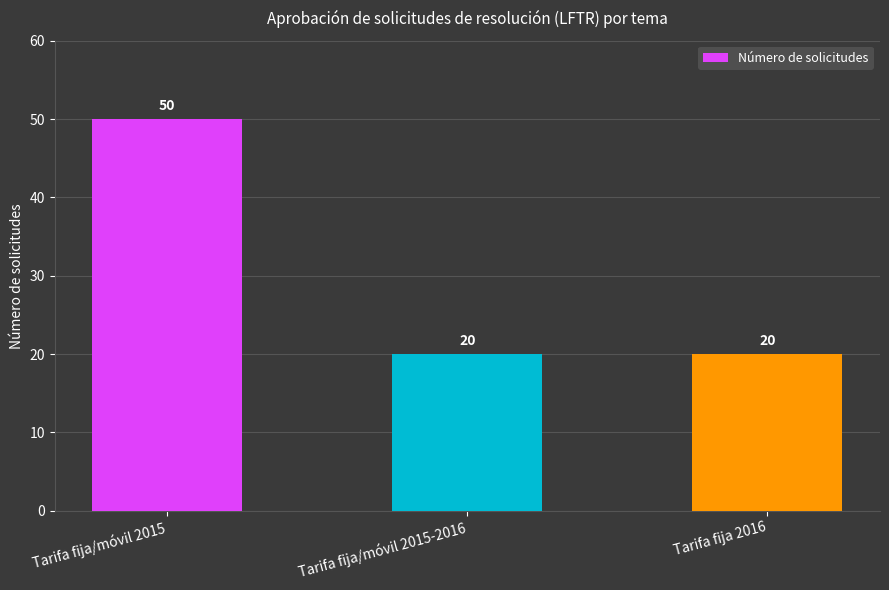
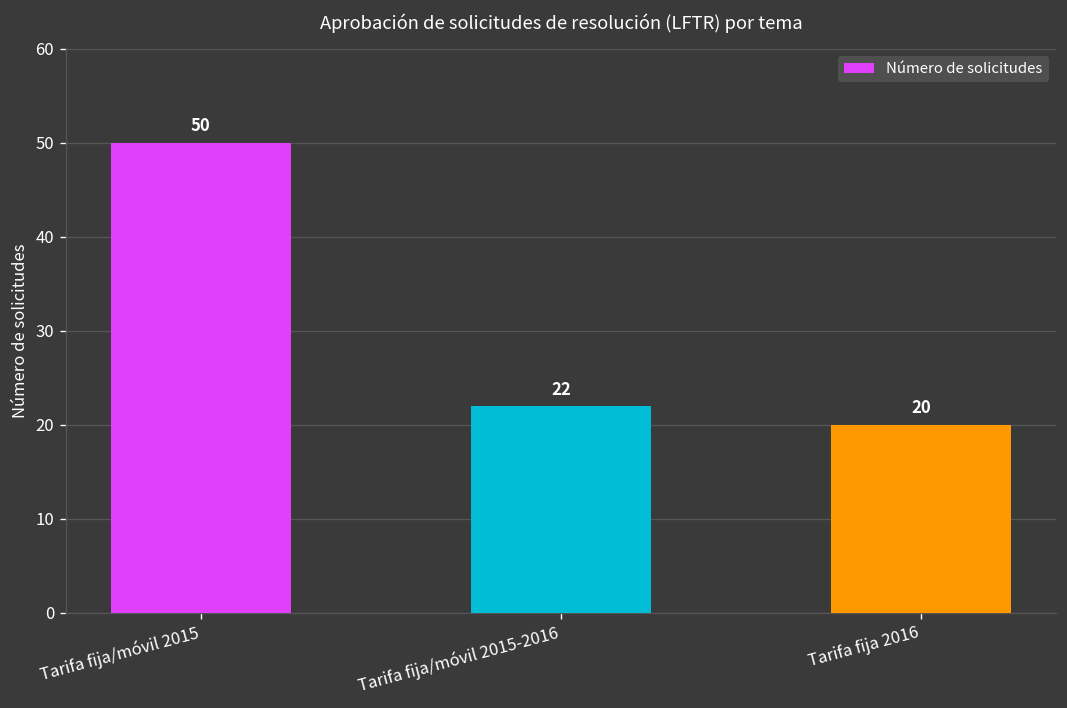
  {
    "Tarifa fija/móvil 2015": 50,
-   "Tarifa fija/móvil 2015-2016": 20,
+   "Tarifa fija/móvil 2015-2016": 22,
    "Tarifa fija 2016": 20
  }
